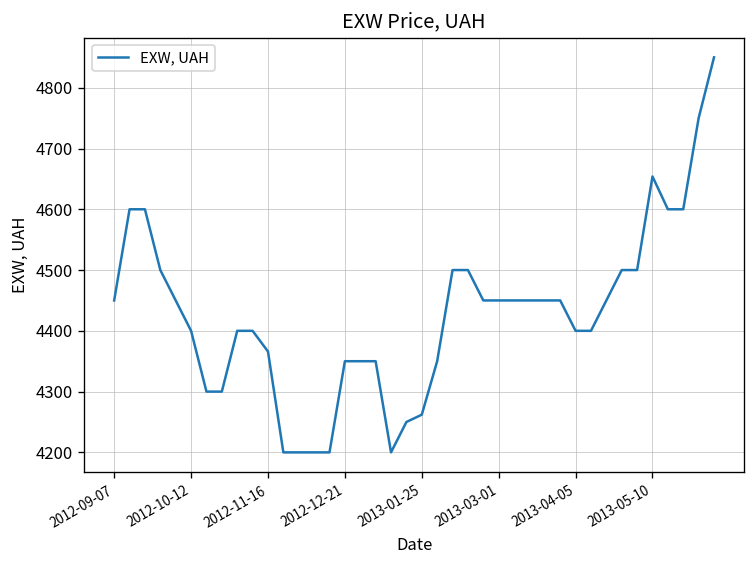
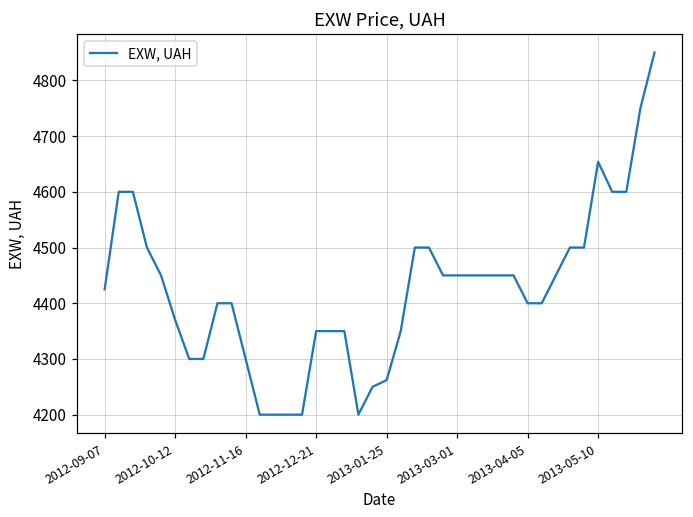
  {
-   "2012-09-07": 4450,
-   "2012-10-12": 4400,
-   "2012-11-16": 4370,
+   "2012-09-07": 4430,
+   "2012-10-12": 4370,
+   "2012-11-16": 4300,
    "2012-12-21": 4350,
    "2013-01-25": 4260,
    "2013-03-01": 4450,
    "2013-04-05": 4400,
    "2013-05-10": 4650
  }
